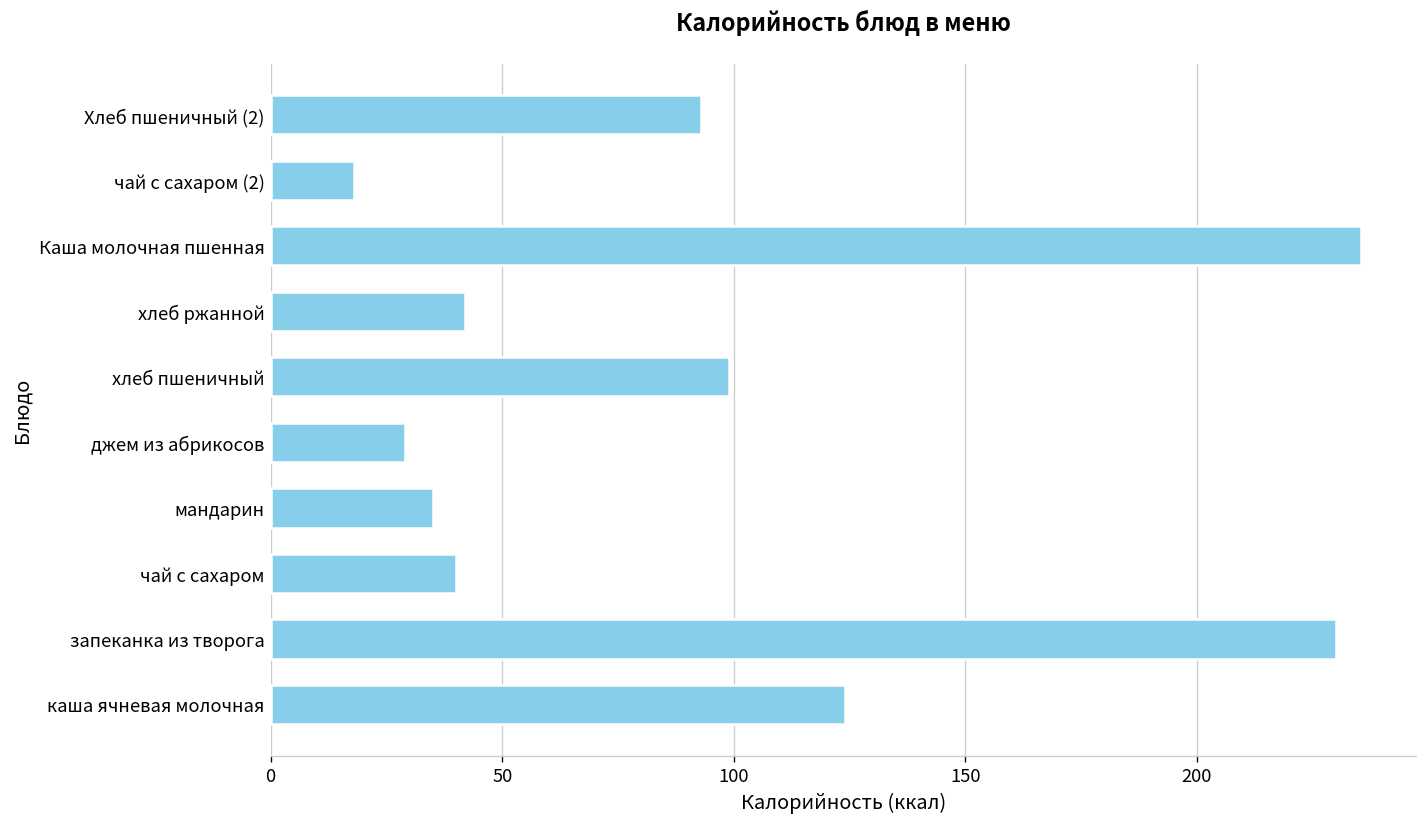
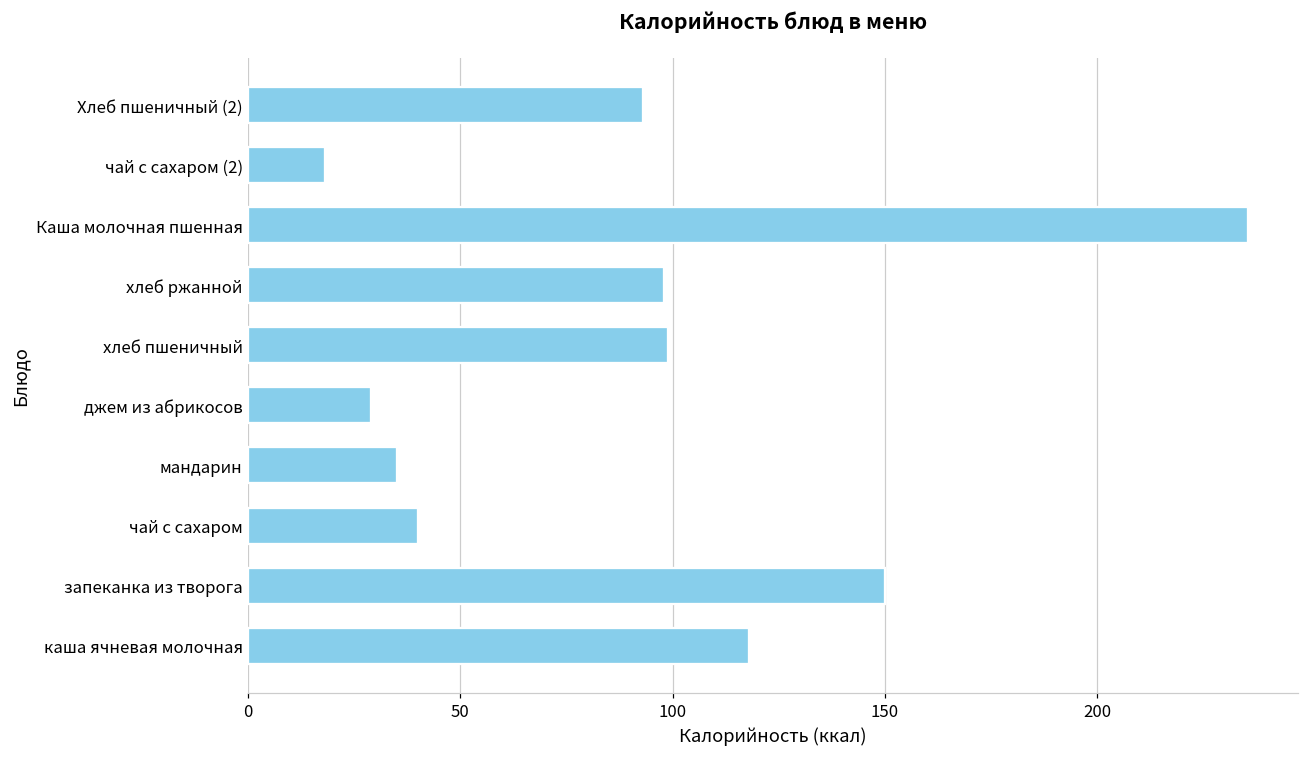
  {
    "Хлеб пшеничный (2)": 93,
    "чай с сахаром (2)": 18,
    "Каша молочная пшенная": 236,
-   "хлеб ржанной": 42,
+   "хлеб ржанной": 98,
    "хлеб пшеничный": 99,
    "джем из абрикосов": 29,
    "мандарин": 35,
    "чай с сахаром": 40,
-   "запеканка из творога": 230,
-   "каша ячневая молочная": 124
+   "запеканка из творога": 150,
+   "каша ячневая молочная": 118
  }
